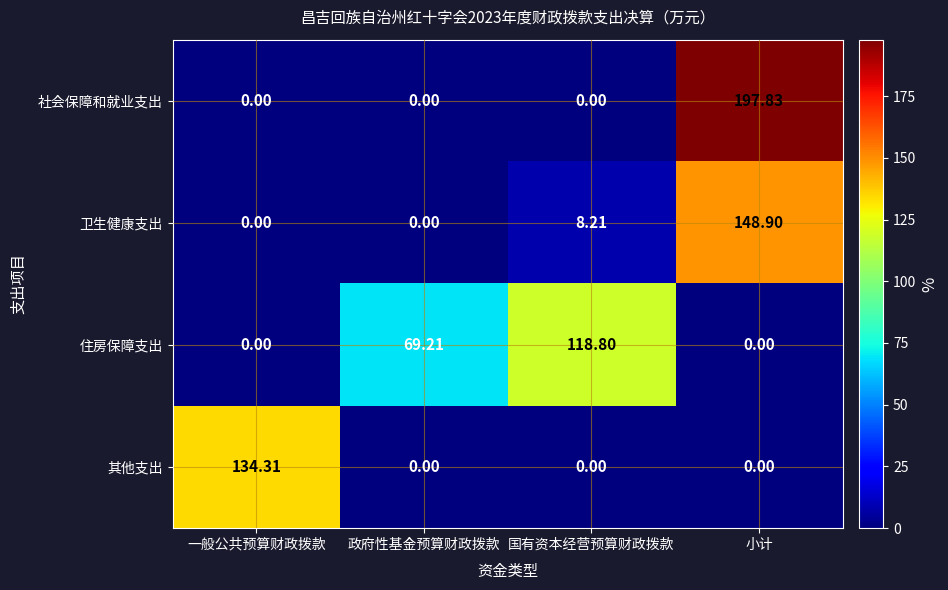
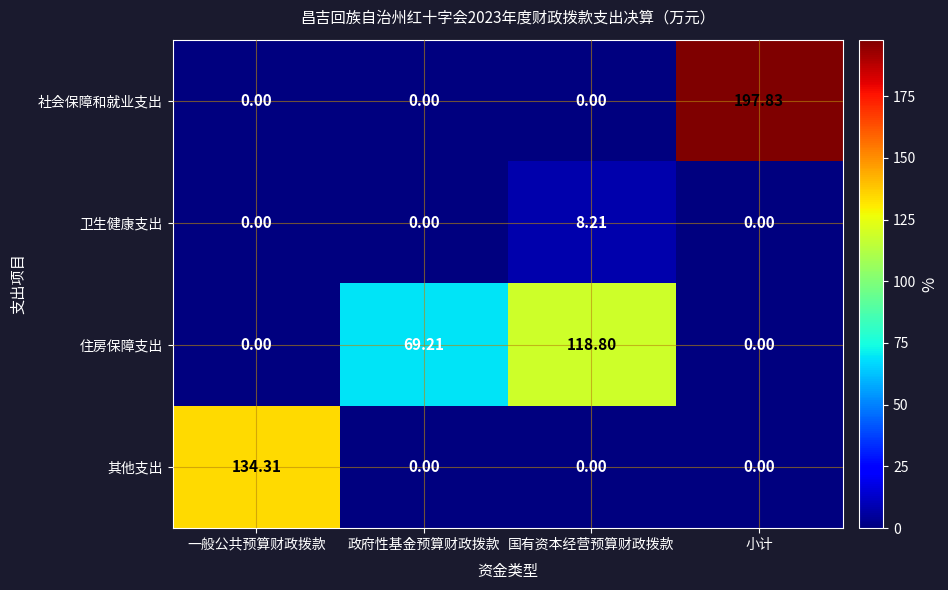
  {
    "社会保障和就业支出": {
      "一般公共预算财政拨款": 0.00,
      "政府性基金预算财政拨款": 0.00,
      "国有资本经营预算财政拨款": 0.00,
      "小计": 197.83
    },
    "卫生健康支出": {
      "一般公共预算财政拨款": 0.00,
      "政府性基金预算财政拨款": 0.00,
      "国有资本经营预算财政拨款": 8.21,
-     "小计": 148.90
+     "小计": 0.00
    },
    "住房保障支出": {
      "一般公共预算财政拨款": 0.00,
      "政府性基金预算财政拨款": 69.21,
      "国有资本经营预算财政拨款": 118.80,
      "小计": 0.00
    },
    "其他支出": {
      "一般公共预算财政拨款": 134.31,
      "政府性基金预算财政拨款": 0.00,
      "国有资本经营预算财政拨款": 0.00,
      "小计": 0.00
    }
  }
